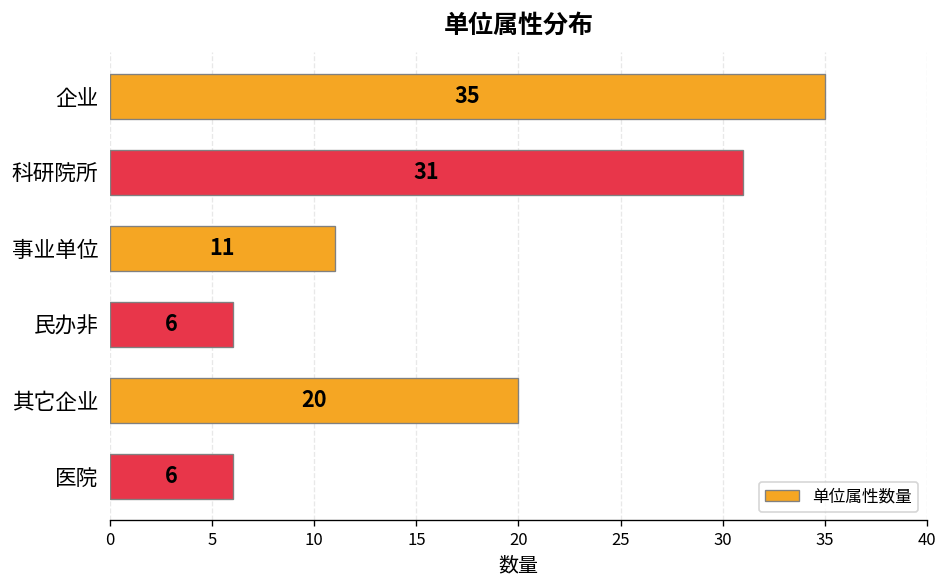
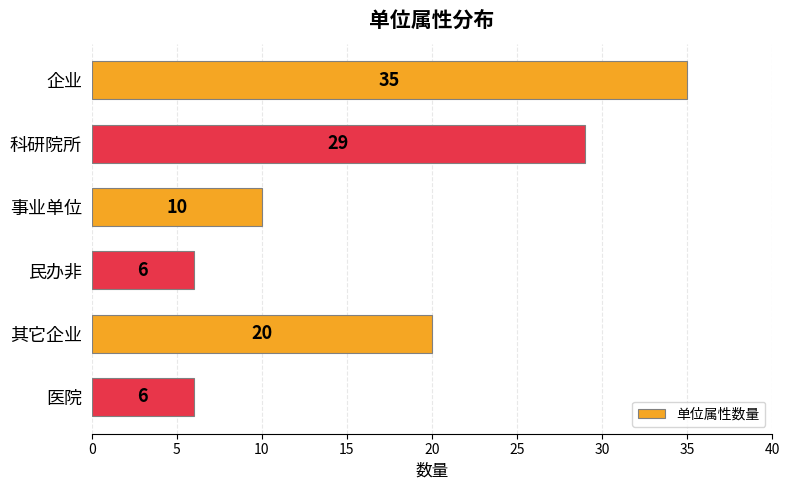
  {
    "企业": 35,
-   "科研院所": 31,
-   "事业单位": 11,
+   "科研院所": 29,
+   "事业单位": 10,
    "民办非": 6,
    "其它企业": 20,
    "医院": 6
  }
